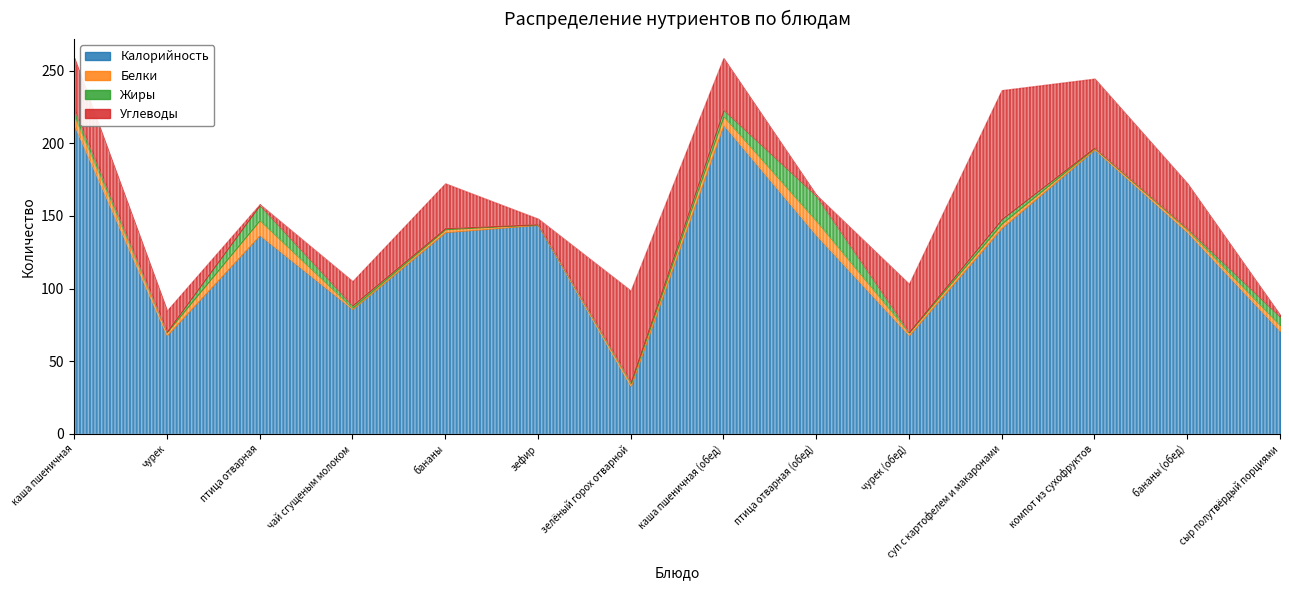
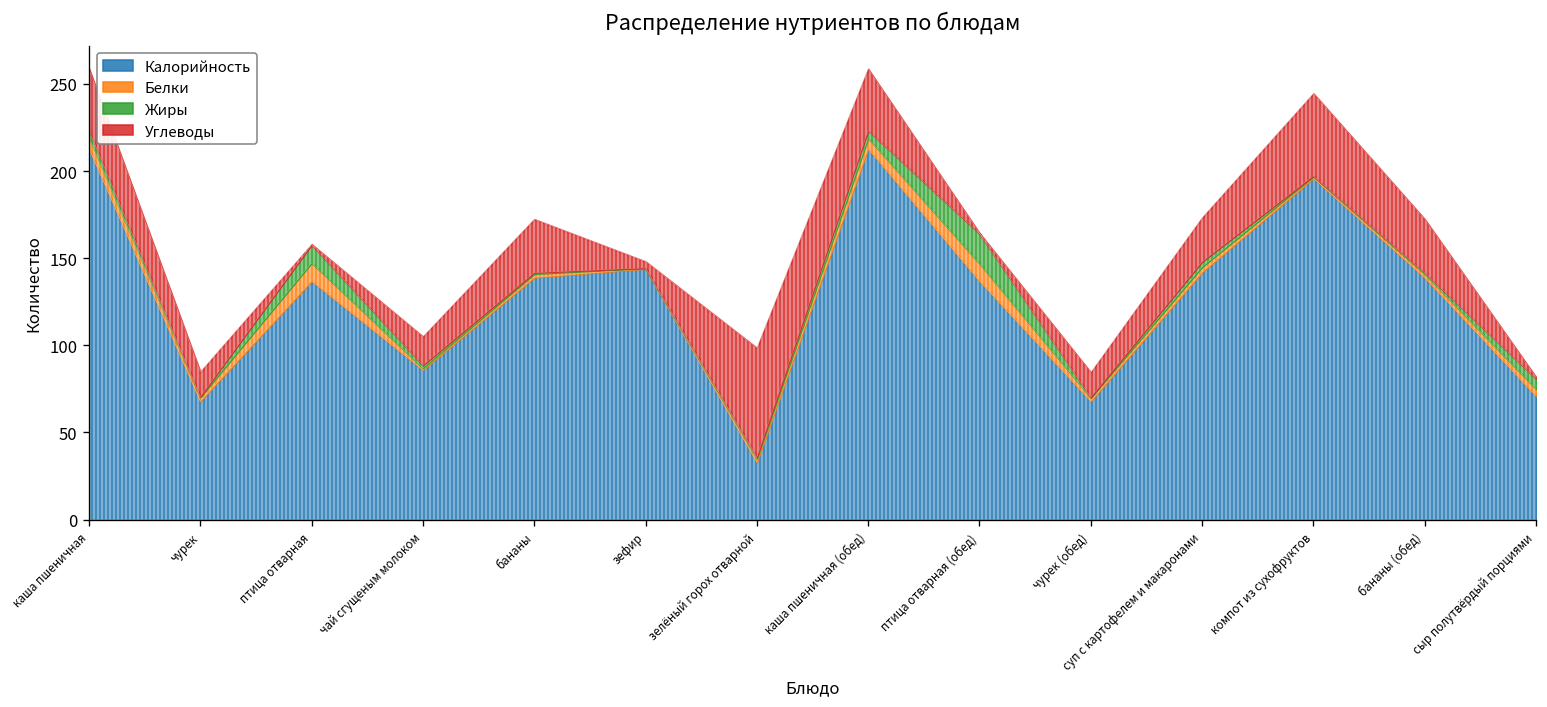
  {
    "Углеводы": {
      "каша пшеничная": 35,
      "чурек": 14,
      "чай сгущеным молоком": 16,
      "бананы": 31,
      "зефир": 4,
      "зелёный горох отварной": 62,
      "каша пшеничная (обед)": 35,
-     "чурек (обед)": 33,
-     "суп с картофелем и макаронами": 89,
+     "чурек (обед)": 14,
+     "суп с картофелем и макаронами": 25,
      "компот из сухофруктов": 47,
      "бананы (обед)": 31
    }
  }
